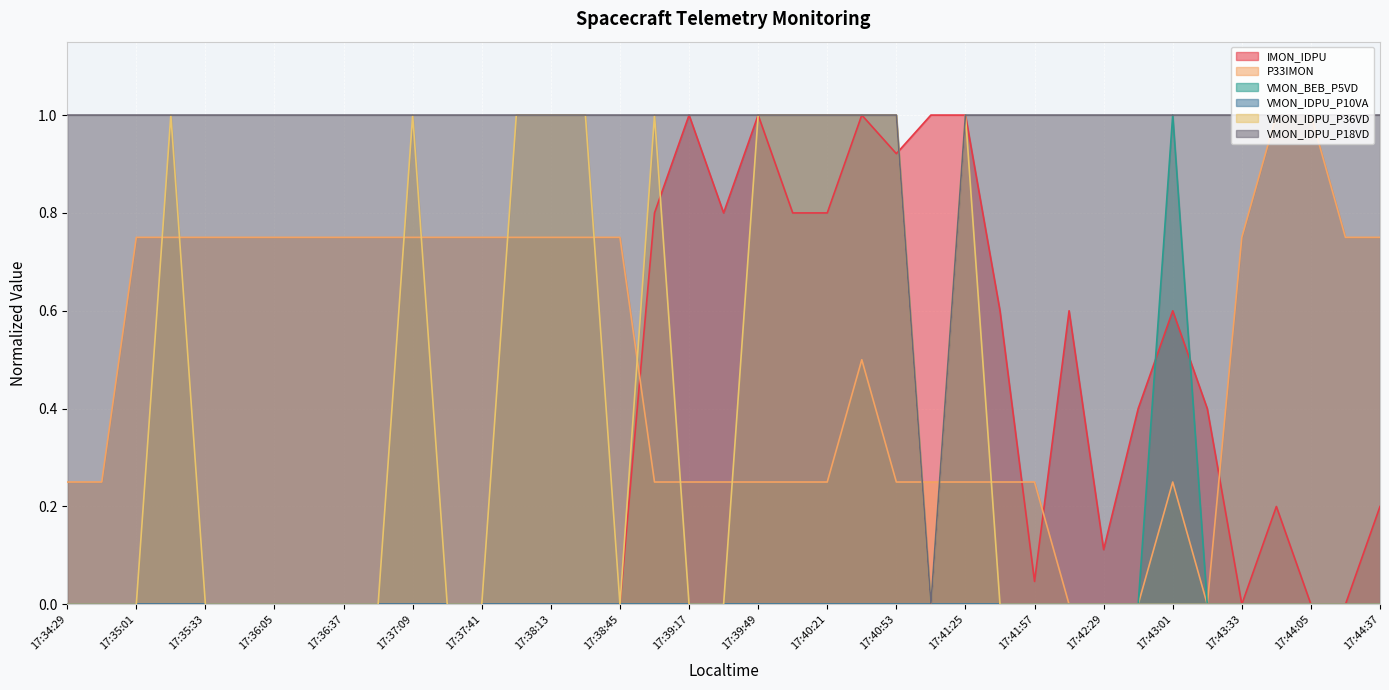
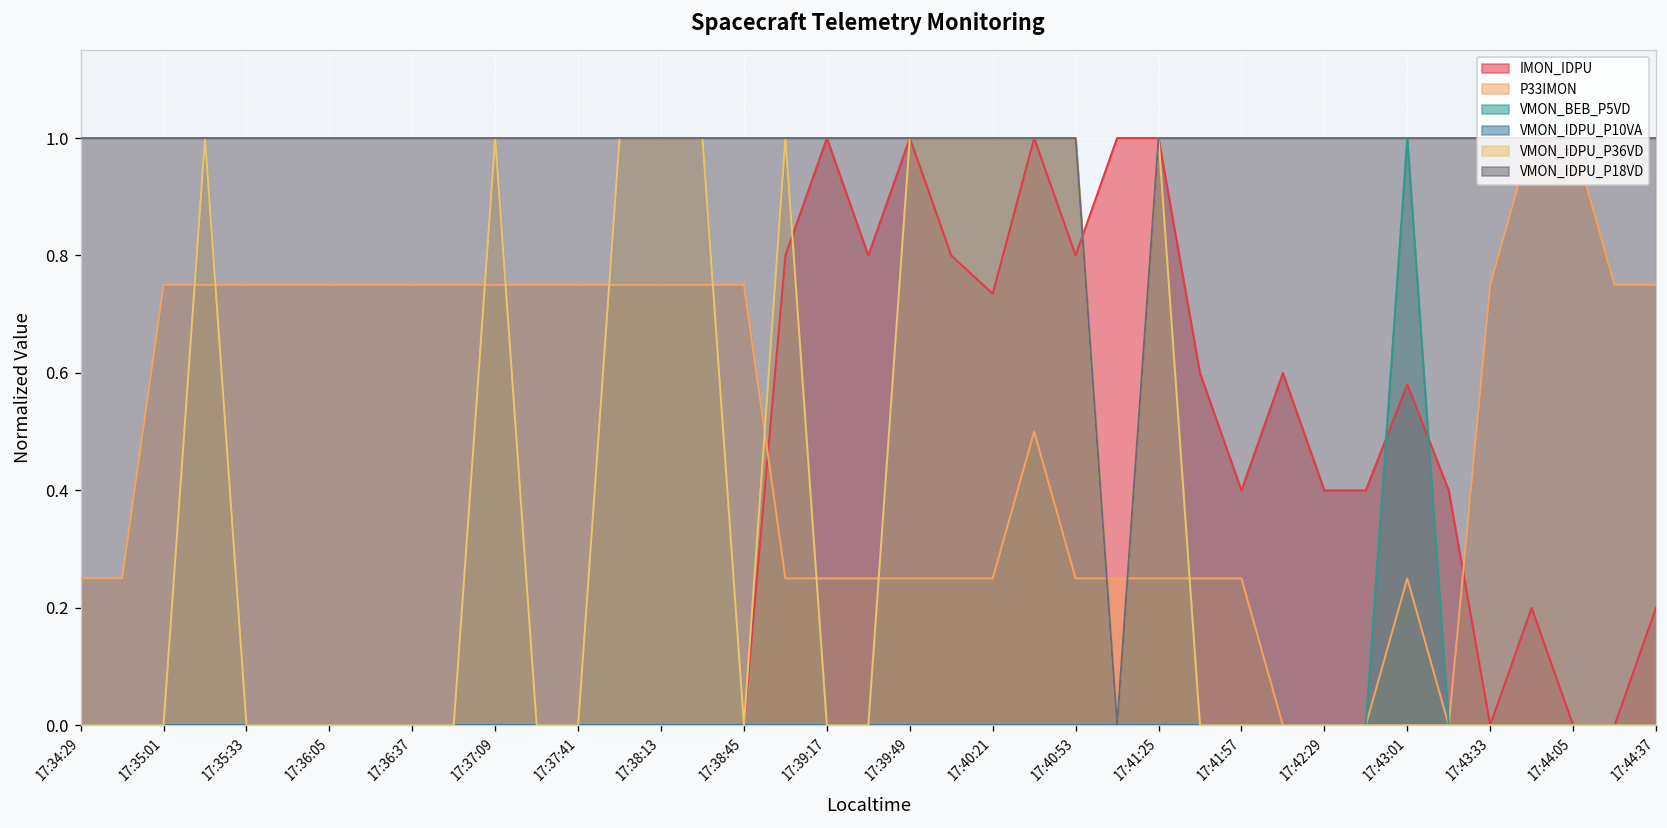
  {
    "IMON_IDPU": {
-     "17:40:21": 0.80,
-     "17:40:53": 0.92,
-     "17:41:57": 0.05,
-     "17:42:29": 0.11,
-     "17:43:01": 0.60,
+     "17:40:21": 0.73,
+     "17:40:53": 0.80,
+     "17:41:57": 0.40,
+     "17:42:29": 0.40,
+     "17:43:01": 0.58,
      "17:44:37": 0.20
    }
  }
